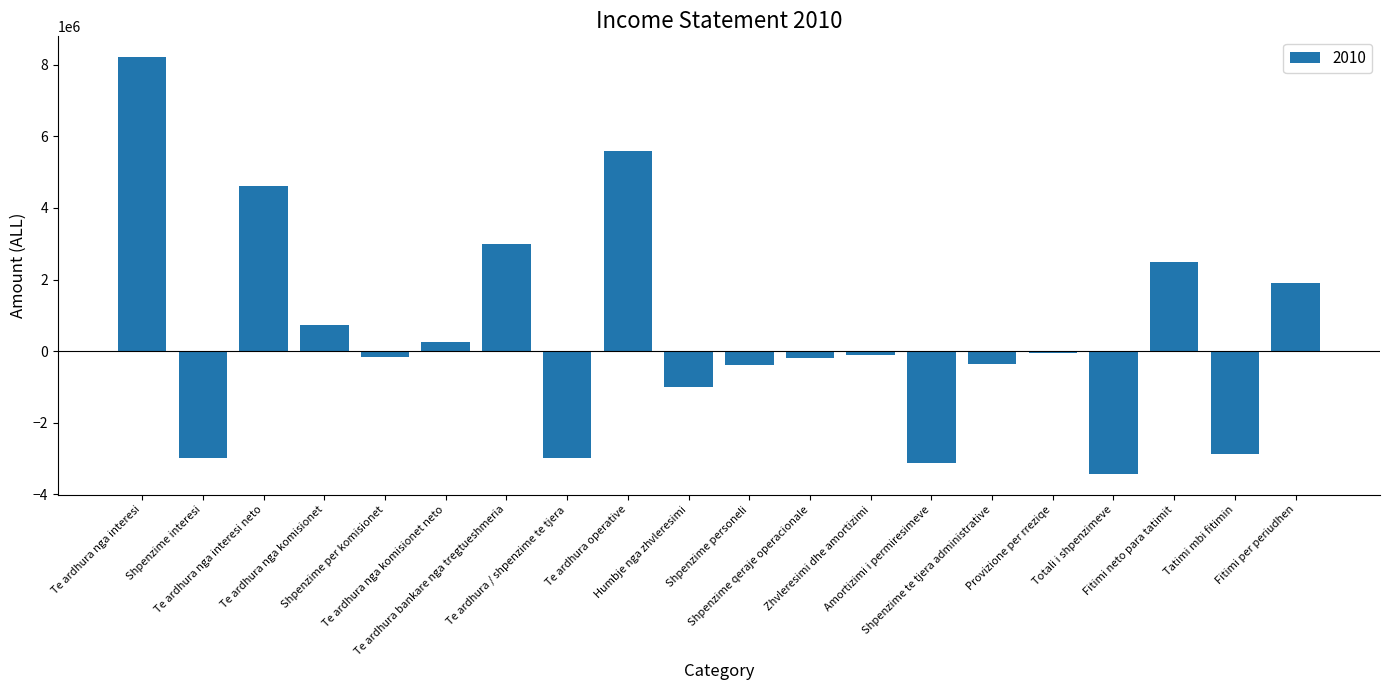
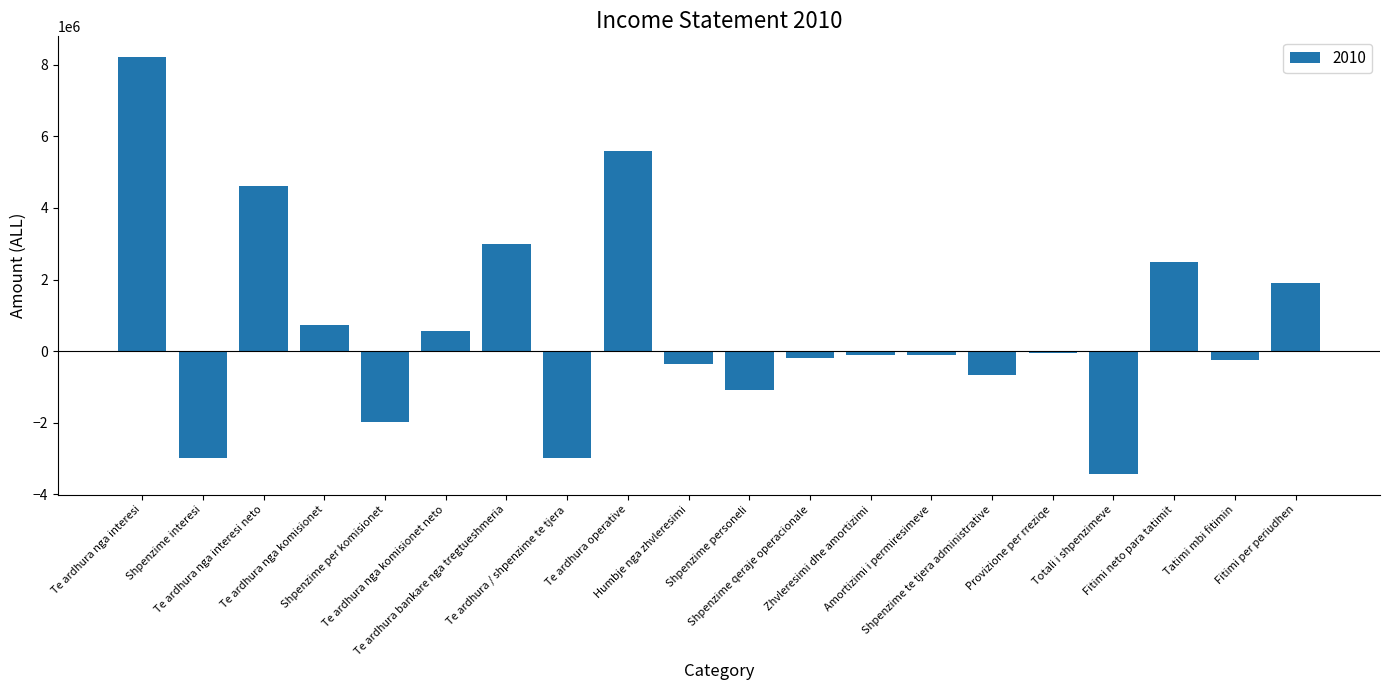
  {
    "Te ardhura nga interesi": 8200000,
    "Shpenzime interesi": -3000000,
    "Te ardhura nga interesi neto": 4600000,
    "Te ardhura nga komisionet": 700000,
-   "Shpenzime per komisionet": -200000,
-   "Te ardhura nga komisionet neto": 300000,
+   "Shpenzime per komisionet": -2000000,
+   "Te ardhura nga komisionet neto": 600000,
    "Te ardhura bankare nga tregtueshmeria": 3000000,
    "Te ardhura / shpenzime te tjera": -3000000,
    "Te ardhura operative": 5600000,
-   "Humbje nga zhvleresimi": -1000000,
-   "Shpenzime personeli": -400000,
+   "Humbje nga zhvleresimi": -400000,
+   "Shpenzime personeli": -1100000,
    "Shpenzime qeraje operacionale": -200000,
    "Zhvleresimi dhe amortizimi": -100000,
-   "Amortizimi i permiresimeve": -3100000,
-   "Shpenzime te tjera administrative": -400000,
+   "Amortizimi i permiresimeve": -100000,
+   "Shpenzime te tjera administrative": -700000,
    "Totali i shpenzimeve": -3400000,
    "Fitimi neto para tatimit": 2500000,
-   "Tatimi mbi fitimin": -2900000,
+   "Tatimi mbi fitimin": -300000,
    "Fitimi per periudhen": 1900000
  }
